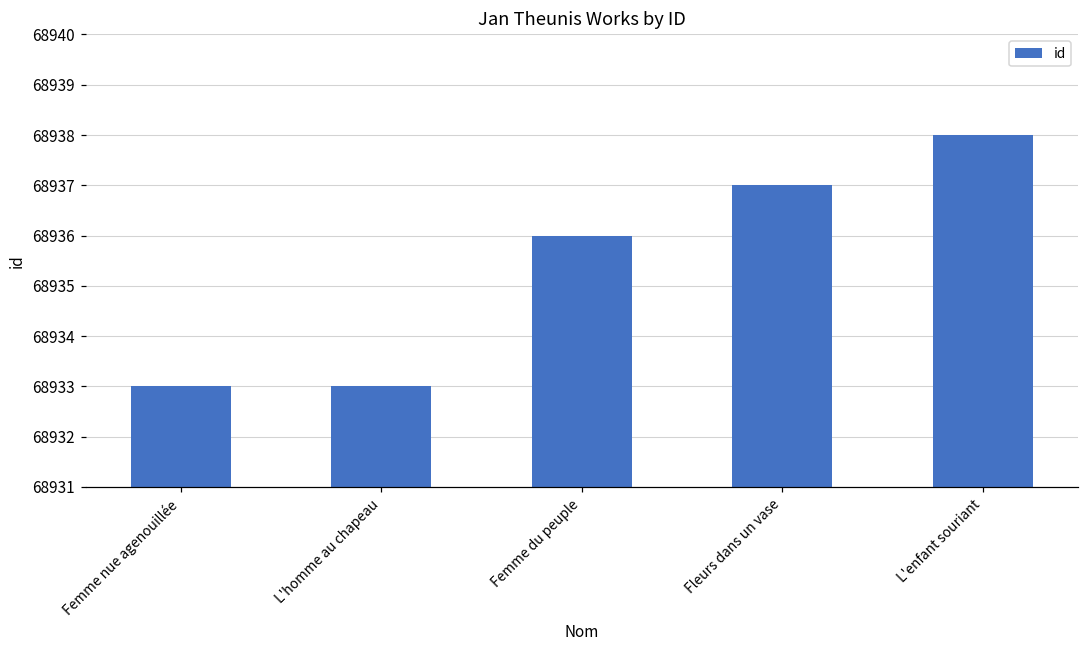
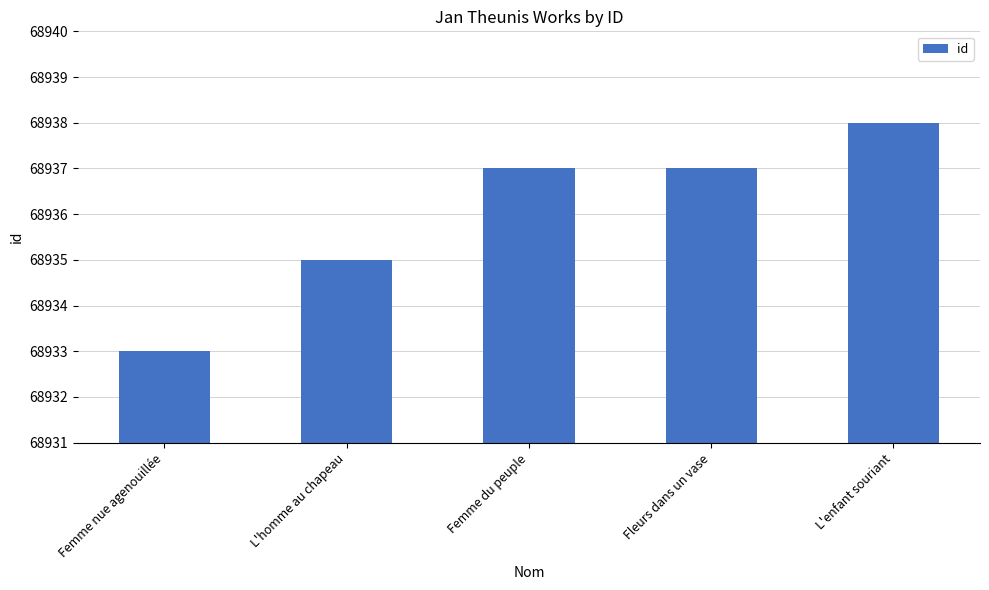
  {
    "Femme nue agenouillée": 68933,
-   "L'homme au chapeau": 68933,
-   "Femme du peuple": 68936,
+   "L'homme au chapeau": 68935,
+   "Femme du peuple": 68937,
    "Fleurs dans un vase": 68937,
    "L'enfant souriant": 68938
  }
